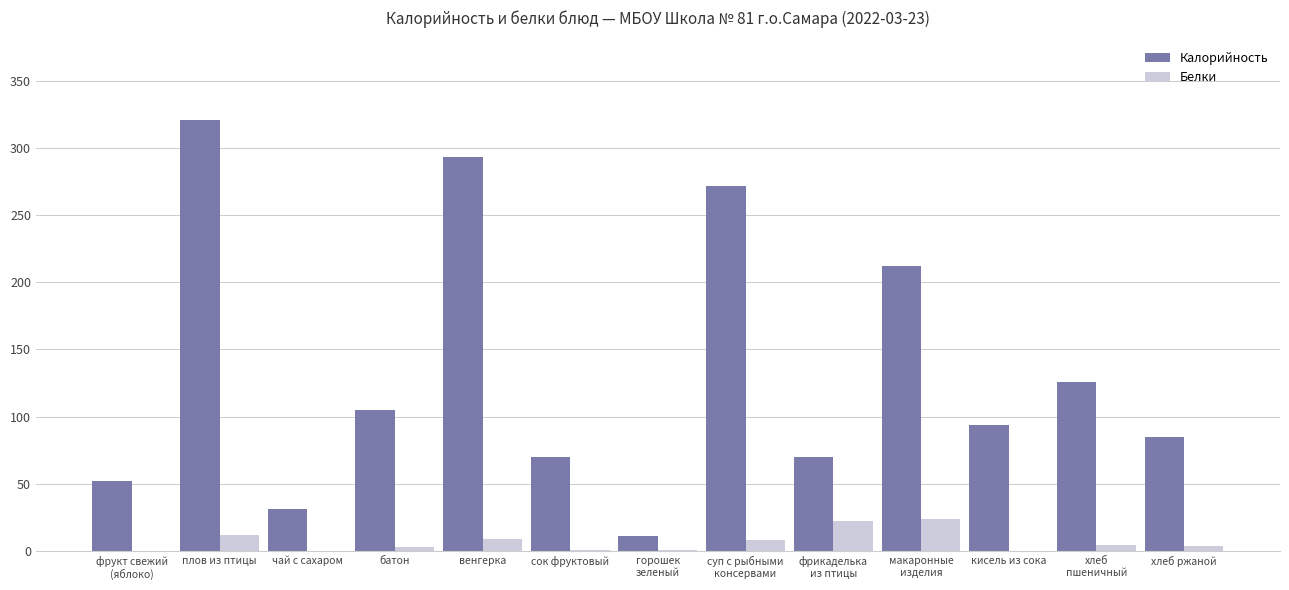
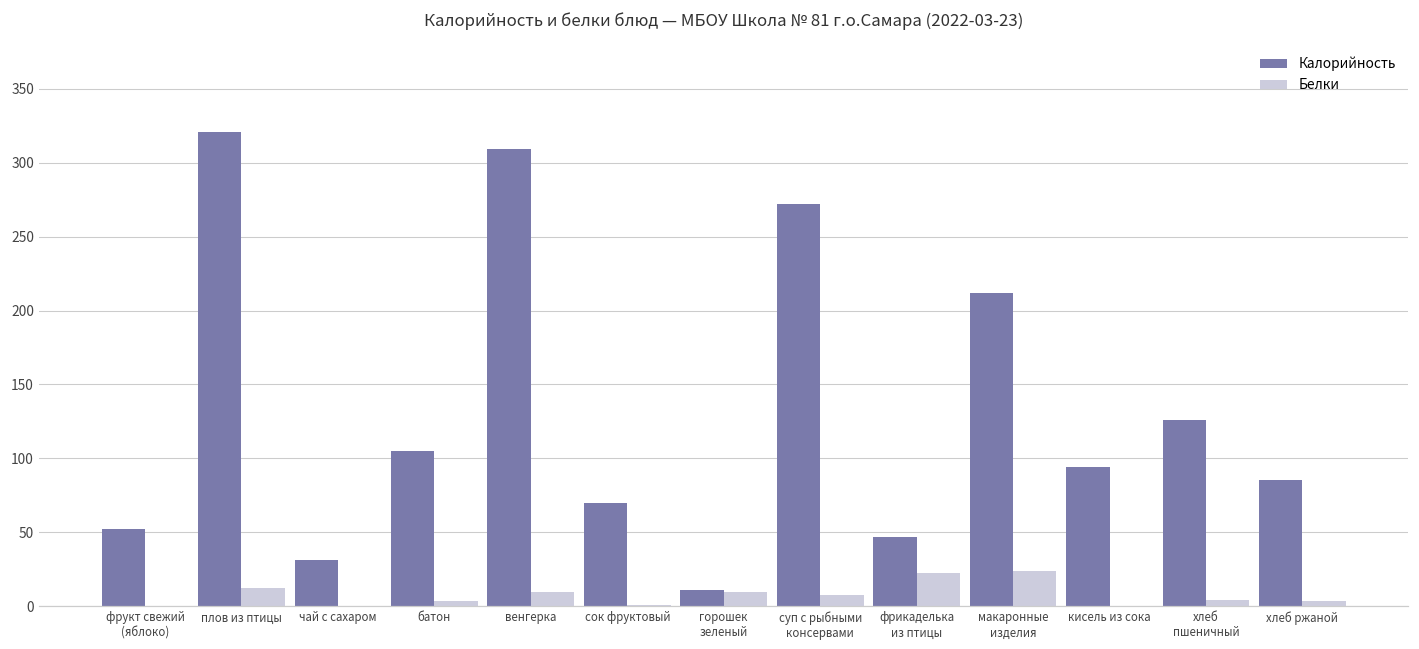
  {
    "Калорийность": {
      "фрукт свежий (яблоко)": 52,
      "плов из птицы": 321,
      "чай с сахаром": 31,
      "батон": 105,
-     "венгерка": 293,
+     "венгерка": 309,
      "сок фруктовый": 70,
      "горошек зеленый": 11,
      "суп с рыбными консервами": 272,
-     "фрикаделька из птицы": 70,
+     "фрикаделька из птицы": 47,
      "макаронные изделия": 212,
      "кисель из сока": 94,
      "хлеб пшеничный": 126,
      "хлеб ржаной": 85
    },
    "Белки": {
      "плов из птицы": 12,
      "батон": 3,
      "венгерка": 9,
-     "горошек зеленый": 1,
+     "горошек зеленый": 10,
      "суп с рыбными консервами": 8,
      "фрикаделька из птицы": 22,
      "макаронные изделия": 24,
      "хлеб пшеничный": 4,
      "хлеб ржаной": 4
    }
  }
